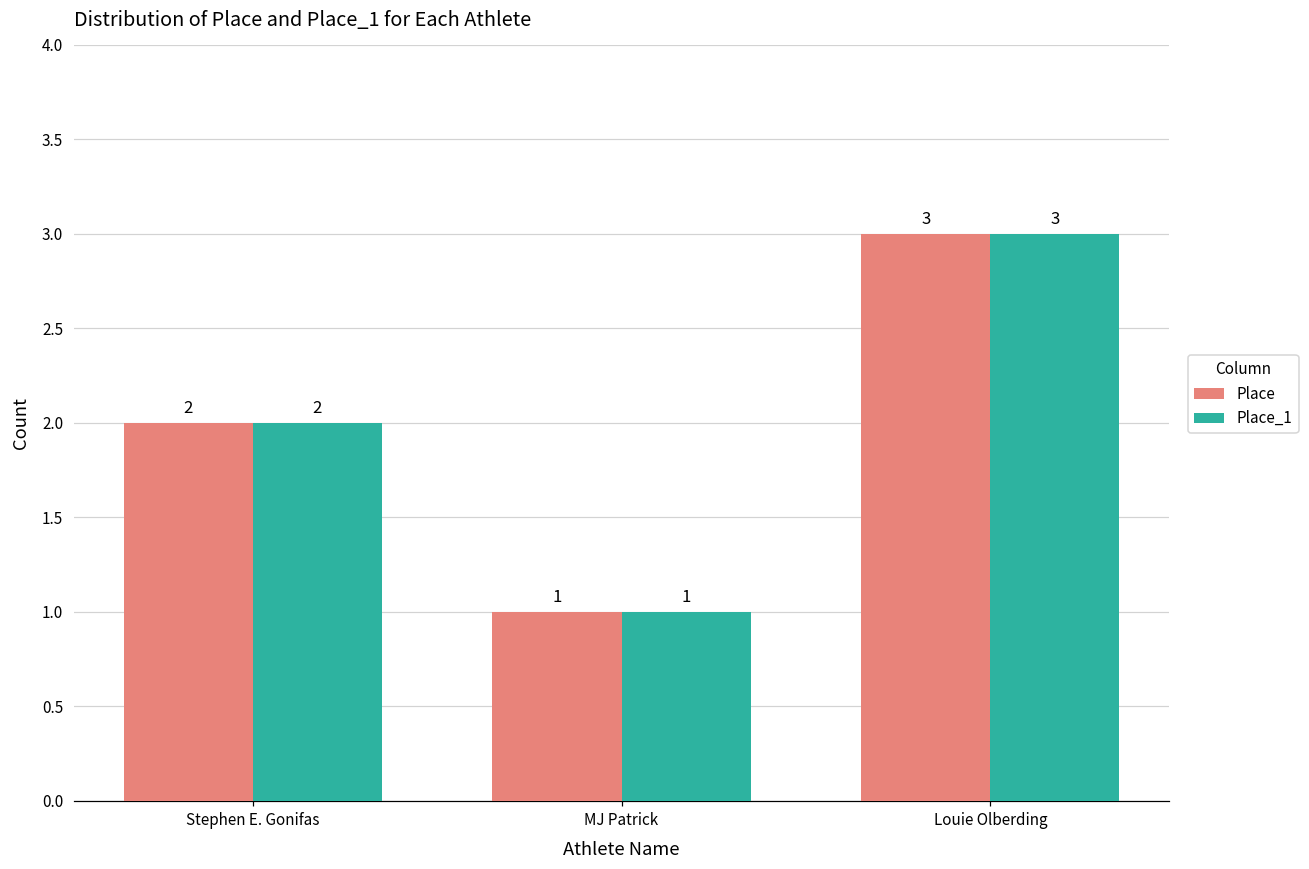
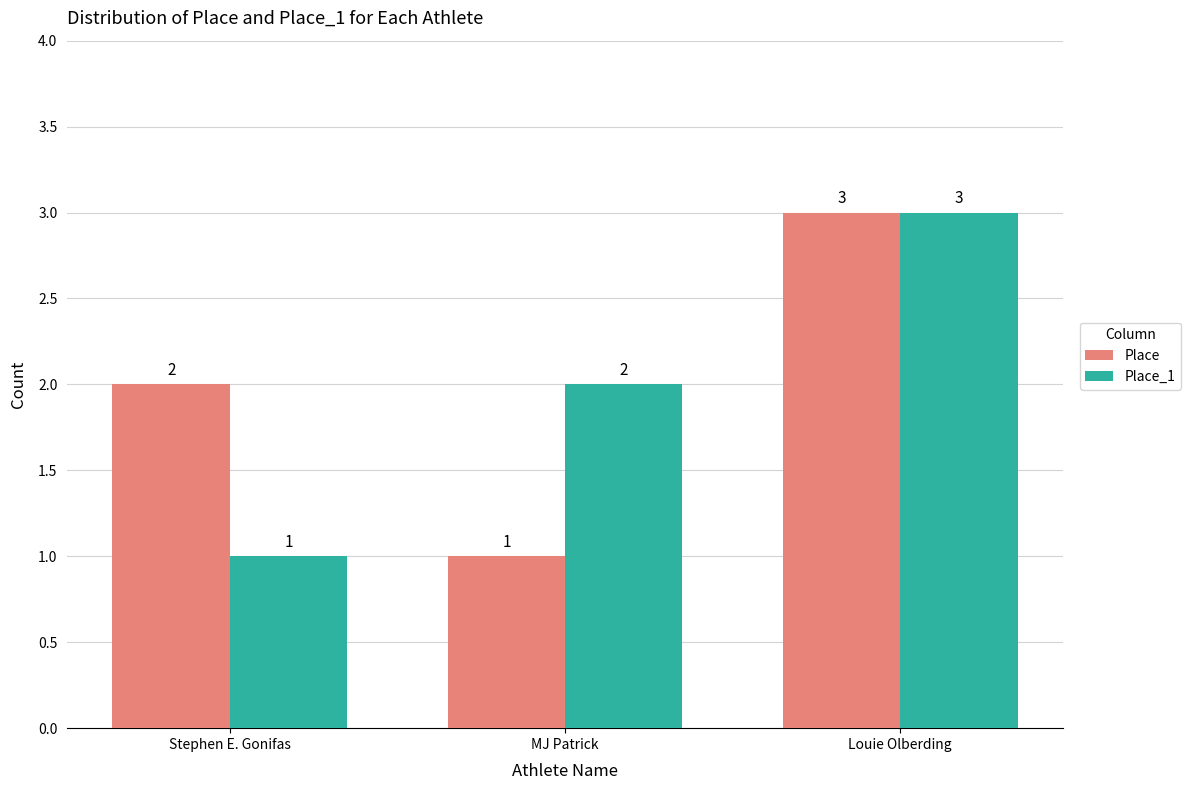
  {
    "Place": {
      "Stephen E. Gonifas": 2,
      "MJ Patrick": 1,
      "Louie Olberding": 3
    },
    "Place_1": {
-     "Stephen E. Gonifas": 2,
-     "MJ Patrick": 1,
+     "Stephen E. Gonifas": 1,
+     "MJ Patrick": 2,
      "Louie Olberding": 3
    }
  }
